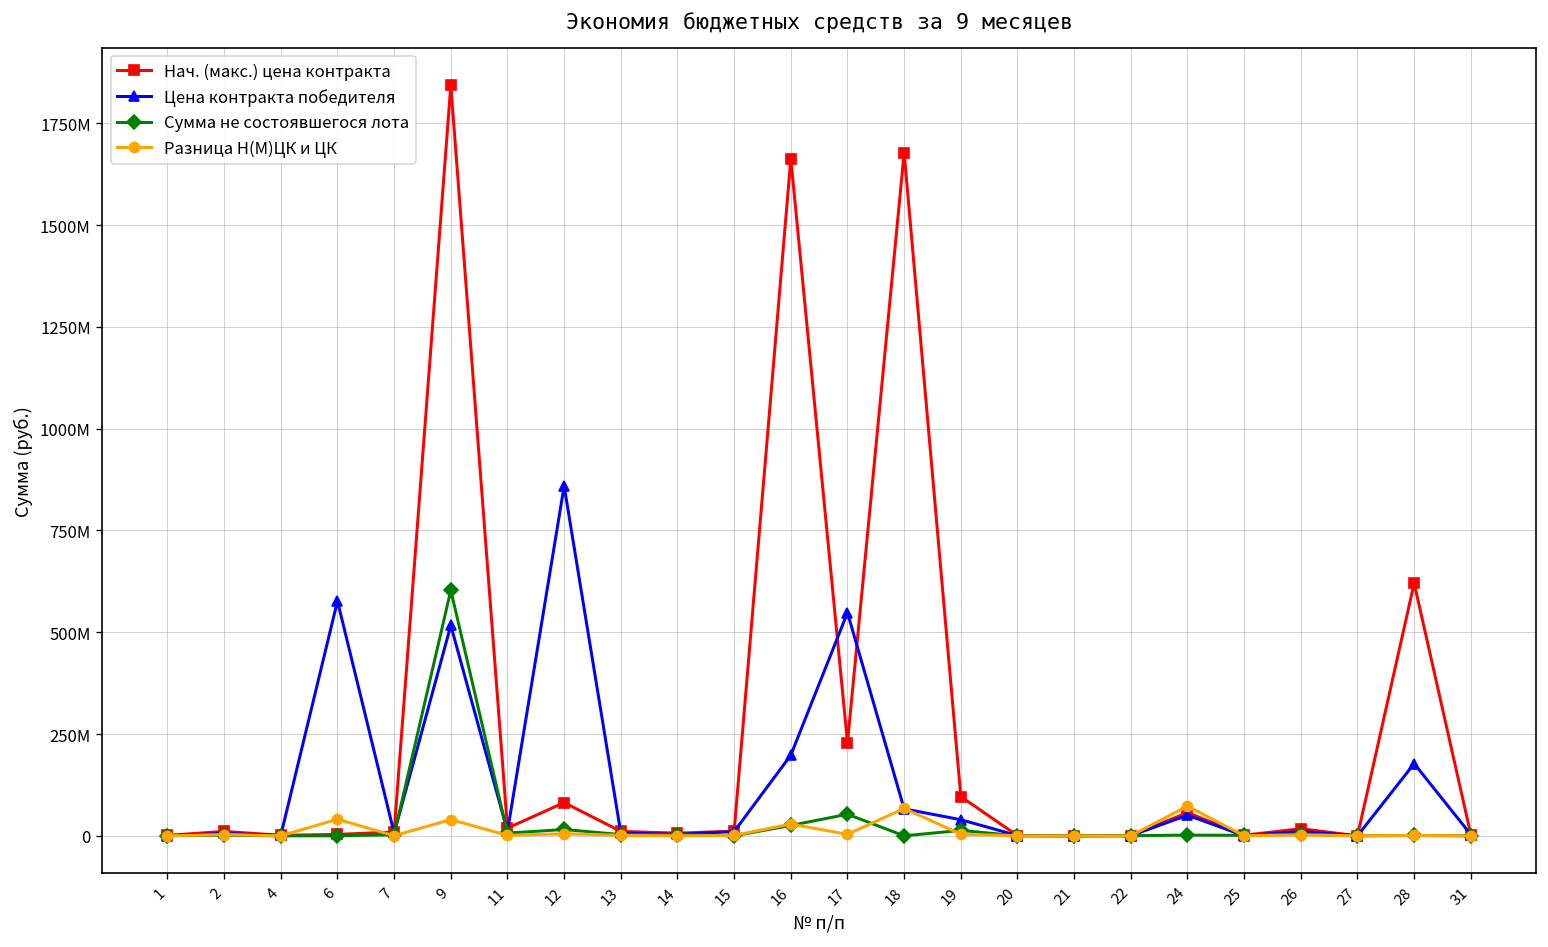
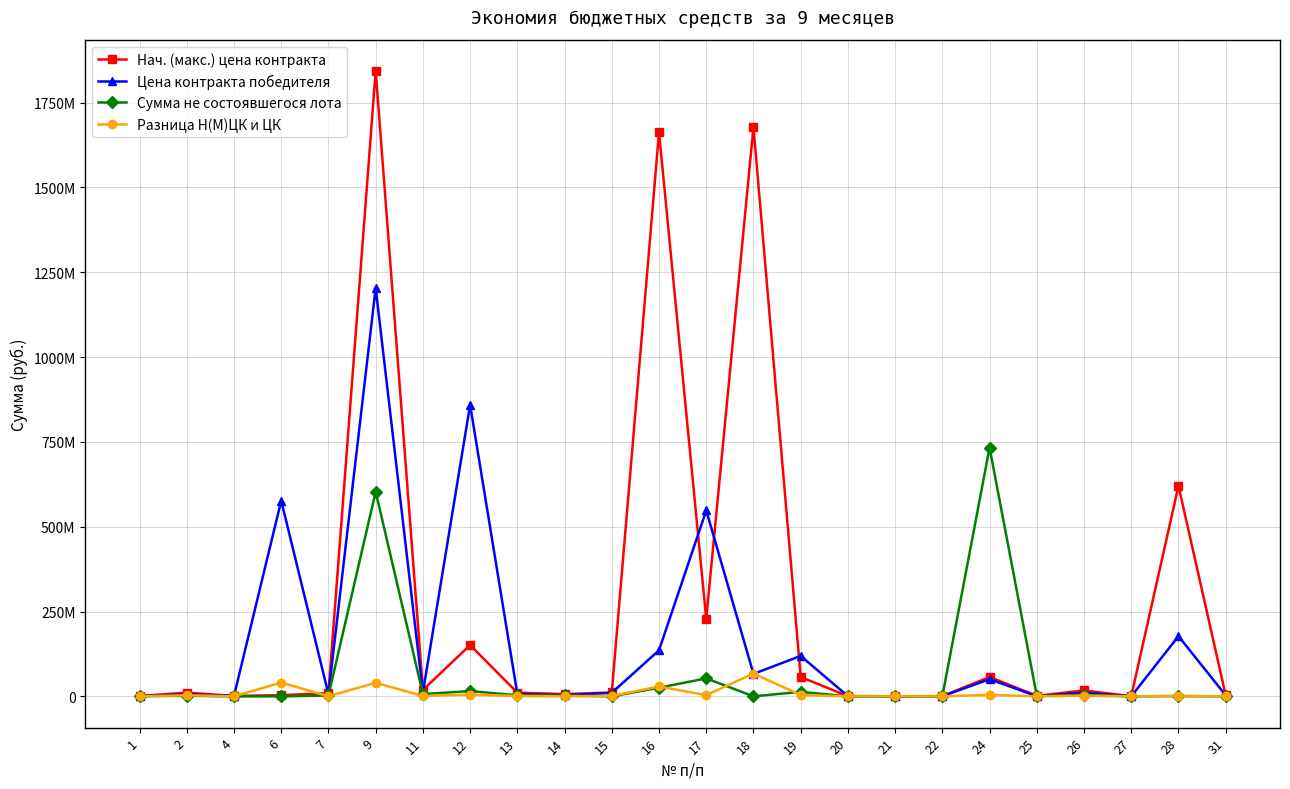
  {
    "Нач. (макс.) цена контракта": {
      "9": 1840000000,
      "11": 20000000,
-     "12": 80000000,
+     "12": 150000000,
      "16": 1660000000,
      "17": 230000000,
      "18": 1680000000,
-     "19": 100000000,
+     "19": 60000000,
      "28": 620000000
    },
    "Цена контракта победителя": {
      "6": 580000000,
-     "9": 520000000,
+     "9": 1200000000,
      "12": 860000000,
-     "16": 200000000,
+     "16": 140000000,
      "17": 550000000,
-     "19": 40000000,
+     "19": 120000000,
      "28": 180000000
    },
    "Сумма не состоявшегося лота": {
      "9": 600000000,
      "12": 20000000,
      "17": 50000000,
      "18": 0,
      "19": 10000000,
-     "24": 0
+     "24": 730000000
    },
    "Разница Н(М)ЦК и ЦК": {
      "6": 40000000,
      "9": 40000000,
      "12": 10000000,
      "17": 0,
      "19": 0,
-     "24": 70000000
+     "24": 0
    }
  }
